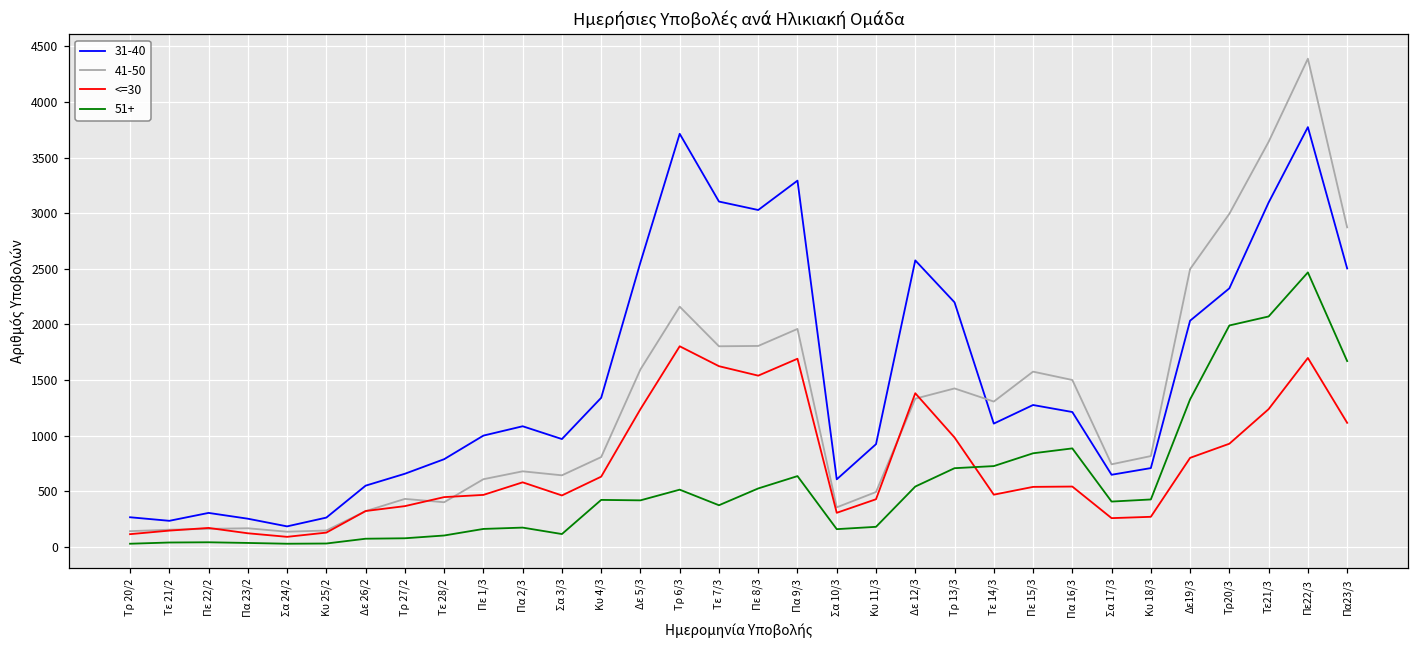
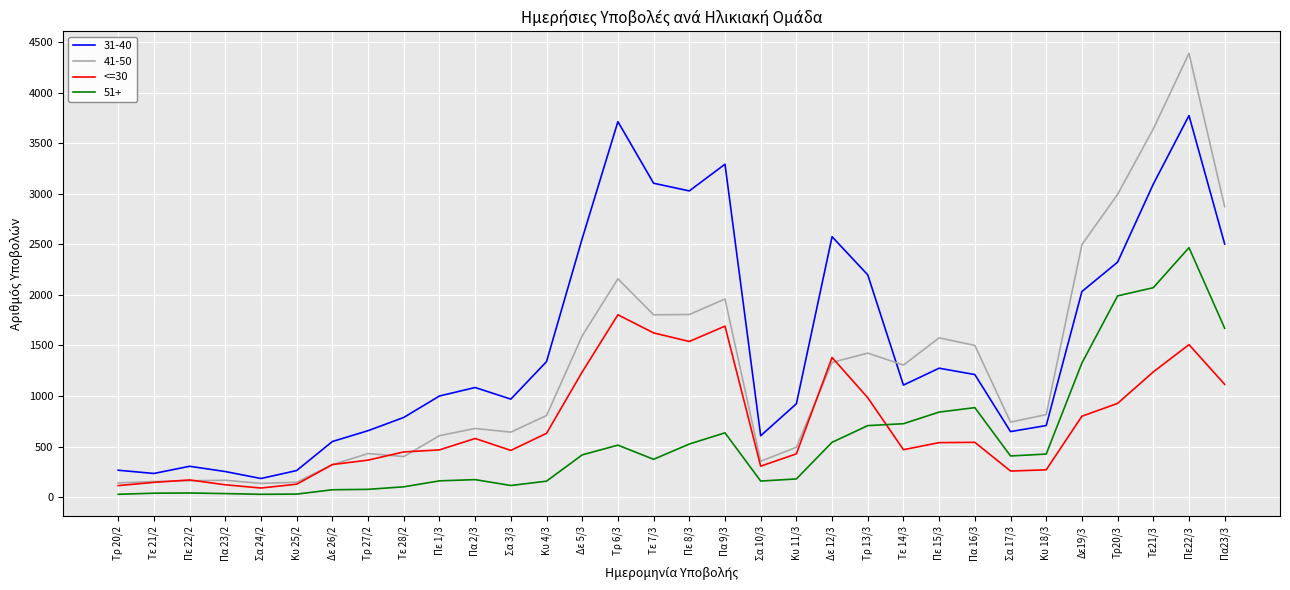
  {
    "31-40": {
      "Τρ 20/2": 270,
      "Τε 21/2": 230,
      "Πε 22/2": 310,
      "Πα 23/2": 250,
      "Σα 24/2": 180,
      "Κυ 25/2": 260,
      "Δε 26/2": 550,
      "Τρ 27/2": 660,
      "Τε 28/2": 790,
      "Πε 1/3": 1000,
      "Πα 2/3": 1080,
      "Σα 3/3": 970,
      "Κυ 4/3": 1340,
      "Δε 5/3": 2560,
      "Τρ 6/3": 3710,
      "Τε 7/3": 3100,
      "Πε 8/3": 3030,
      "Πα 9/3": 3290,
      "Σα 10/3": 610,
      "Κυ 11/3": 920,
      "Δε 12/3": 2580,
      "Τρ 13/3": 2200,
      "Τε 14/3": 1110,
      "Πε 15/3": 1280,
      "Πα 16/3": 1210,
      "Σα 17/3": 650,
      "Κυ 18/3": 710,
      "Δε19/3": 2030,
      "Τρ20/3": 2320,
      "Τε21/3": 3100,
      "Πε22/3": 3770,
      "Πα23/3": 2500
    },
    "41-50": {
      "Τρ 20/2": 140,
      "Πα 23/2": 170,
      "Σα 24/2": 140,
      "Τρ 27/2": 430,
      "Τε 28/2": 400,
      "Πε 1/3": 610,
      "Πα 2/3": 680,
      "Σα 3/3": 640,
      "Κυ 4/3": 810,
      "Δε 5/3": 1600,
      "Τρ 6/3": 2160,
      "Τε 7/3": 1800,
      "Πε 8/3": 1810,
      "Πα 9/3": 1960,
      "Σα 10/3": 360,
      "Κυ 11/3": 490,
      "Δε 12/3": 1330,
      "Τρ 13/3": 1420,
      "Τε 14/3": 1310,
      "Πε 15/3": 1580,
      "Πα 16/3": 1500,
      "Σα 17/3": 740,
      "Κυ 18/3": 820,
      "Δε19/3": 2500,
      "Τρ20/3": 2990,
      "Τε21/3": 3640,
      "Πε22/3": 4390,
      "Πα23/3": 2870
    },
    "<=30": {
      "Τρ 20/2": 110,
      "Πα 23/2": 120,
      "Σα 24/2": 90,
      "Τρ 27/2": 370,
      "Τε 28/2": 450,
      "Πε 1/3": 470,
      "Πα 2/3": 580,
      "Σα 3/3": 460,
      "Κυ 4/3": 630,
      "Δε 5/3": 1240,
      "Τρ 6/3": 1800,
      "Τε 7/3": 1620,
      "Πε 8/3": 1540,
      "Πα 9/3": 1690,
      "Σα 10/3": 310,
      "Κυ 11/3": 430,
      "Δε 12/3": 1380,
      "Τρ 13/3": 980,
      "Τε 14/3": 470,
      "Πε 15/3": 540,
      "Πα 16/3": 540,
      "Σα 17/3": 260,
      "Κυ 18/3": 270,
      "Δε19/3": 800,
      "Τρ20/3": 930,
      "Τε21/3": 1240,
-     "Πε22/3": 1700,
+     "Πε22/3": 1510,
      "Πα23/3": 1120
    },
    "51+": {
      "Τρ 20/2": 30,
      "Τε 21/2": 40,
      "Πε 22/2": 40,
      "Πα 23/2": 40,
      "Σα 24/2": 30,
      "Κυ 25/2": 30,
      "Δε 26/2": 70,
      "Τρ 27/2": 80,
      "Τε 28/2": 100,
      "Πε 1/3": 160,
      "Πα 2/3": 170,
      "Σα 3/3": 120,
-     "Κυ 4/3": 420,
+     "Κυ 4/3": 160,
      "Δε 5/3": 420,
      "Τρ 6/3": 510,
      "Τε 7/3": 370,
      "Πε 8/3": 530,
      "Πα 9/3": 640,
      "Σα 10/3": 160,
      "Κυ 11/3": 180,
      "Δε 12/3": 540,
      "Τρ 13/3": 710,
      "Τε 14/3": 730,
      "Πε 15/3": 840,
      "Πα 16/3": 890,
      "Σα 17/3": 410,
      "Κυ 18/3": 430,
      "Δε19/3": 1330,
      "Τρ20/3": 1990,
      "Τε21/3": 2070,
      "Πε22/3": 2470,
      "Πα23/3": 1670
    }
  }
